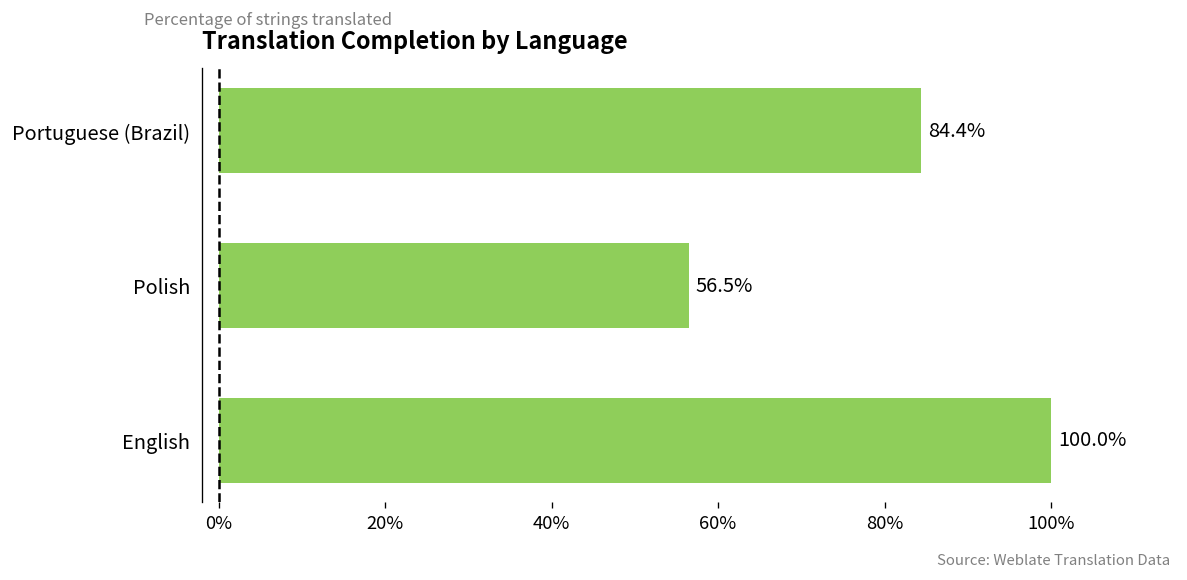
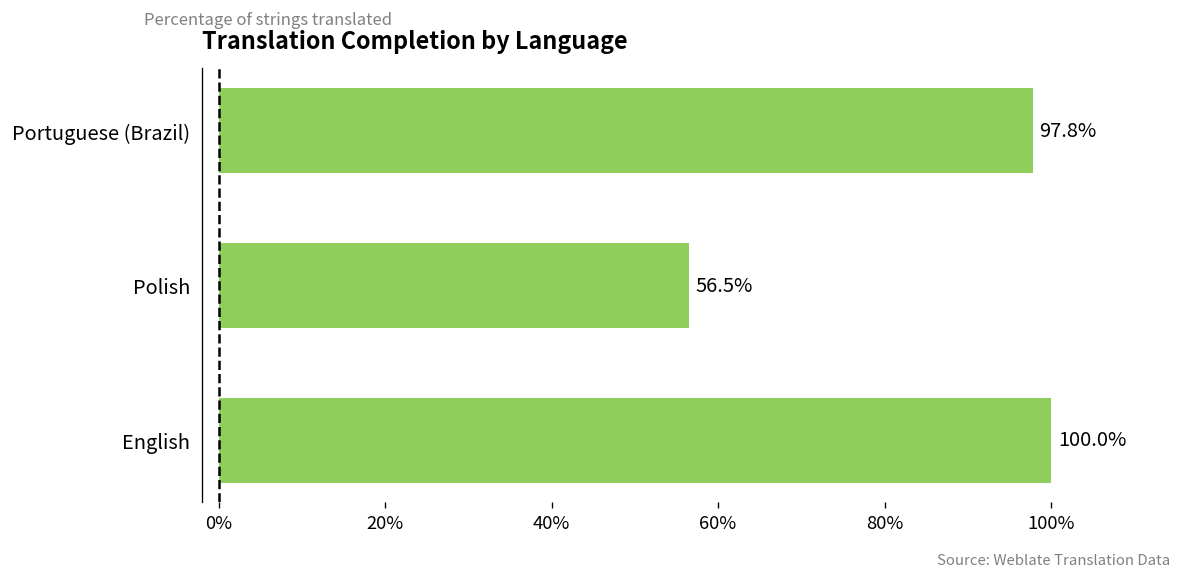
  {
-   "Portuguese (Brazil)": "84.4%",
+   "Portuguese (Brazil)": "97.8%",
    "Polish": "56.5%",
    "English": "100.0%"
  }
